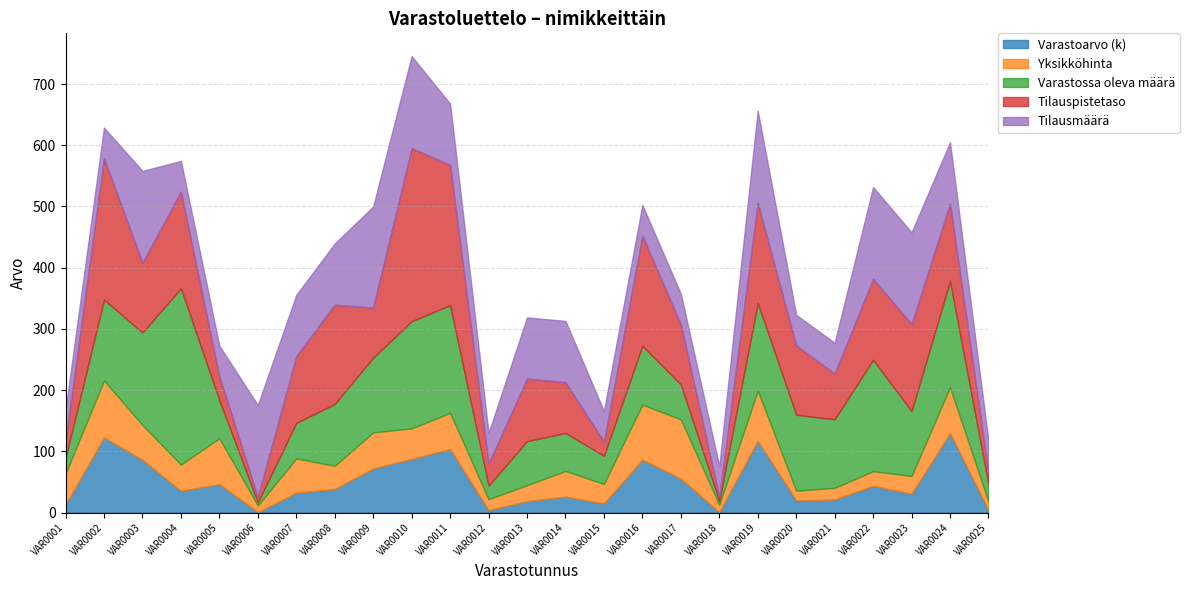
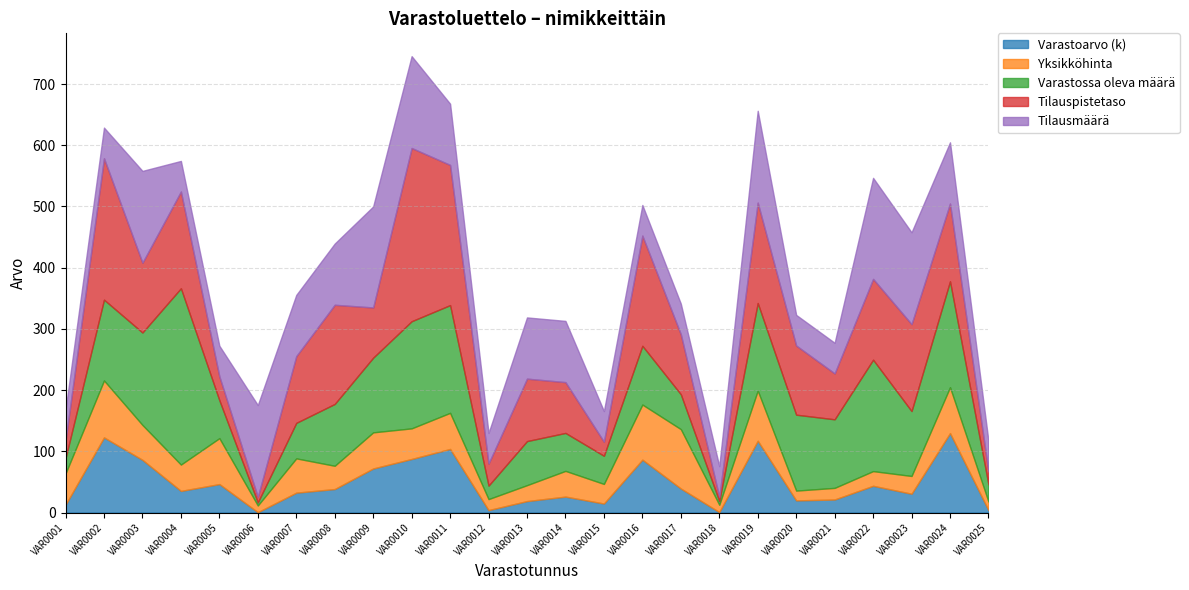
  {
    "Varastoarvo (k)": {
      "VAR0001": 10,
      "VAR0002": 120,
      "VAR0003": 90,
      "VAR0004": 40,
      "VAR0005": 50,
      "VAR0007": 30,
      "VAR0008": 40,
      "VAR0009": 70,
      "VAR0010": 90,
      "VAR0011": 100,
      "VAR0013": 20,
      "VAR0014": 30,
      "VAR0015": 10,
      "VAR0016": 90,
-     "VAR0017": 60,
+     "VAR0017": 40,
      "VAR0019": 120,
      "VAR0020": 20,
      "VAR0021": 20,
      "VAR0022": 40,
      "VAR0023": 30,
      "VAR0024": 130
    },
    "Yksikköhinta": {
      "VAR0001": 50,
      "VAR0002": 90,
      "VAR0003": 60,
      "VAR0004": 40,
      "VAR0005": 80,
      "VAR0006": 10,
      "VAR0007": 60,
      "VAR0008": 40,
      "VAR0009": 60,
      "VAR0010": 50,
      "VAR0011": 60,
      "VAR0012": 20,
      "VAR0013": 30,
      "VAR0014": 40,
      "VAR0015": 30,
      "VAR0016": 90,
      "VAR0017": 100,
      "VAR0018": 10,
      "VAR0019": 80,
      "VAR0020": 20,
      "VAR0021": 20,
      "VAR0022": 20,
      "VAR0023": 30,
      "VAR0024": 80,
      "VAR0025": 10
    },
    "Varastossa oleva määrä": {
      "VAR0001": 30,
      "VAR0002": 130,
      "VAR0003": 150,
      "VAR0004": 290,
      "VAR0005": 60,
      "VAR0006": 10,
      "VAR0007": 60,
      "VAR0008": 100,
      "VAR0009": 120,
      "VAR0010": 180,
      "VAR0011": 180,
      "VAR0012": 20,
      "VAR0013": 70,
      "VAR0014": 60,
      "VAR0015": 50,
      "VAR0016": 100,
      "VAR0017": 60,
      "VAR0018": 10,
      "VAR0019": 140,
      "VAR0020": 120,
      "VAR0021": 110,
      "VAR0022": 180,
      "VAR0023": 110,
      "VAR0024": 170,
      "VAR0025": 30
    },
    "Tilauspistetaso": {
      "VAR0001": 30,
      "VAR0002": 230,
      "VAR0003": 110,
      "VAR0004": 160,
      "VAR0005": 40,
      "VAR0006": 10,
      "VAR0007": 110,
      "VAR0008": 160,
      "VAR0009": 80,
      "VAR0010": 280,
      "VAR0011": 230,
      "VAR0012": 40,
      "VAR0013": 100,
      "VAR0014": 80,
      "VAR0015": 20,
      "VAR0016": 180,
      "VAR0017": 100,
      "VAR0018": 10,
      "VAR0019": 160,
      "VAR0020": 110,
      "VAR0021": 80,
      "VAR0022": 130,
      "VAR0023": 140,
      "VAR0024": 130,
      "VAR0025": 20
    },
    "Tilausmäärä": {
      "VAR0001": 50,
      "VAR0002": 50,
      "VAR0003": 150,
      "VAR0004": 50,
      "VAR0005": 50,
      "VAR0006": 150,
      "VAR0007": 100,
      "VAR0008": 100,
      "VAR0009": 170,
      "VAR0010": 150,
      "VAR0011": 100,
      "VAR0012": 50,
      "VAR0013": 100,
      "VAR0014": 100,
      "VAR0015": 50,
      "VAR0016": 50,
      "VAR0017": 50,
      "VAR0018": 50,
      "VAR0019": 150,
      "VAR0020": 50,
      "VAR0021": 50,
-     "VAR0022": 150,
+     "VAR0022": 170,
      "VAR0023": 150,
      "VAR0024": 100,
      "VAR0025": 50
    }
  }
